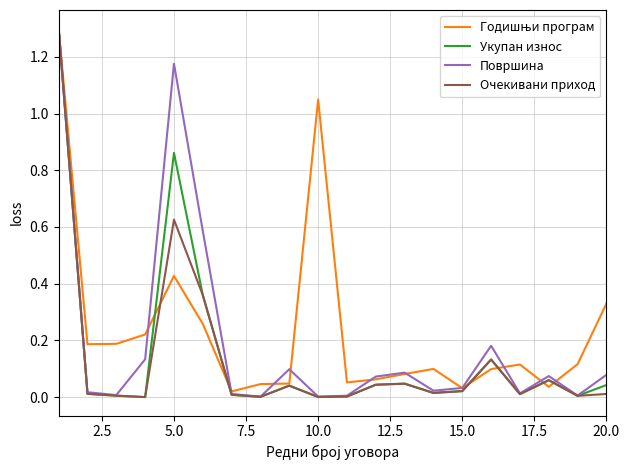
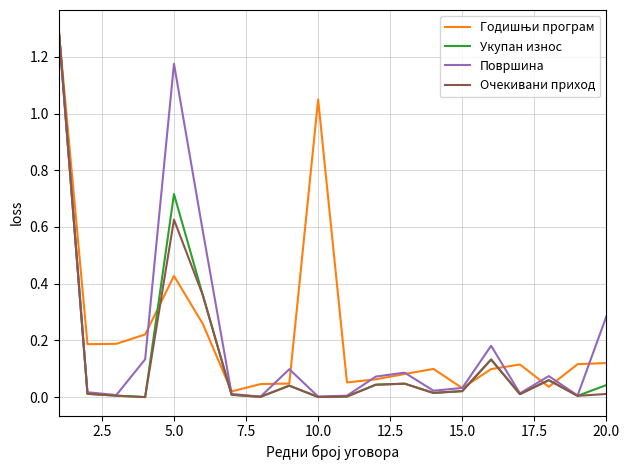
  {
    "Годишњи програм": {
      "5.0": 0.43,
      "10.0": 1.05,
-     "20.0": 0.33
+     "20.0": 0.12
    },
    "Укупан износ": {
-     "5.0": 0.86,
+     "5.0": 0.72,
      "20.0": 0.04
    },
    "Површина": {
      "5.0": 1.18,
-     "20.0": 0.08
+     "20.0": 0.29
    },
    "Очекивани приход": {
      "5.0": 0.63,
      "20.0": 0.01
    }
  }
